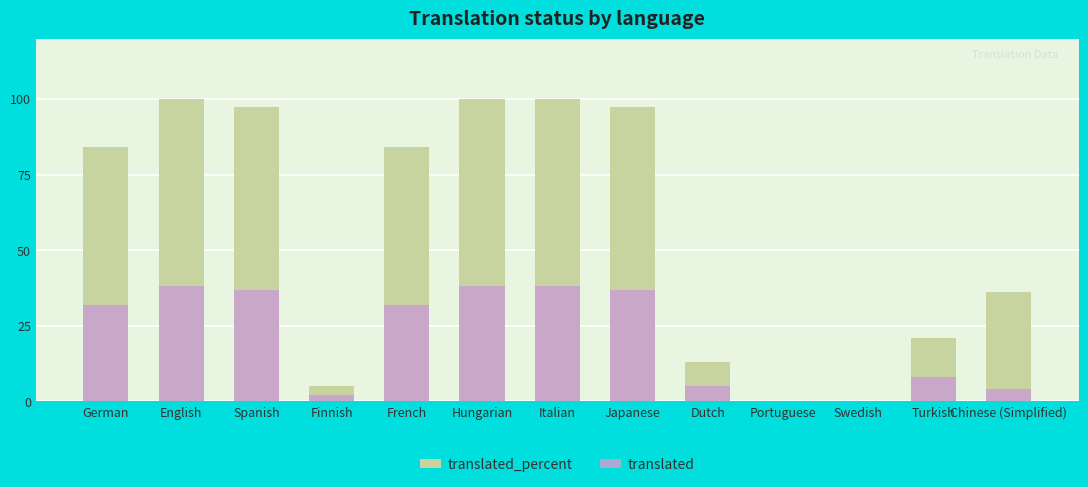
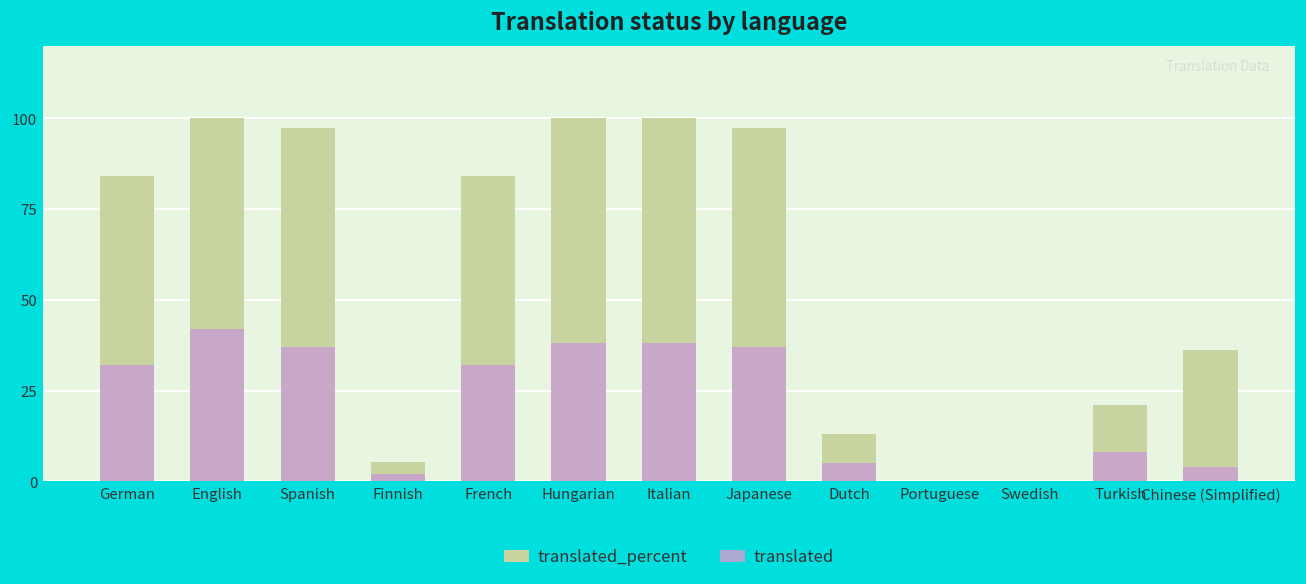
  {
    "translated_percent": {
      "German": 84,
      "English": 100,
      "Spanish": 97,
      "Finnish": 5,
      "French": 84,
      "Hungarian": 100,
      "Italian": 100,
      "Japanese": 97,
      "Dutch": 13,
      "Portuguese": 0,
      "Swedish": 0,
      "Turkish": 21,
      "Chinese (Simplified)": 36
    },
    "translated": {
-     "English": 38,
+     "English": 42,
      "Portuguese": 0,
      "Swedish": 0
    }
  }
